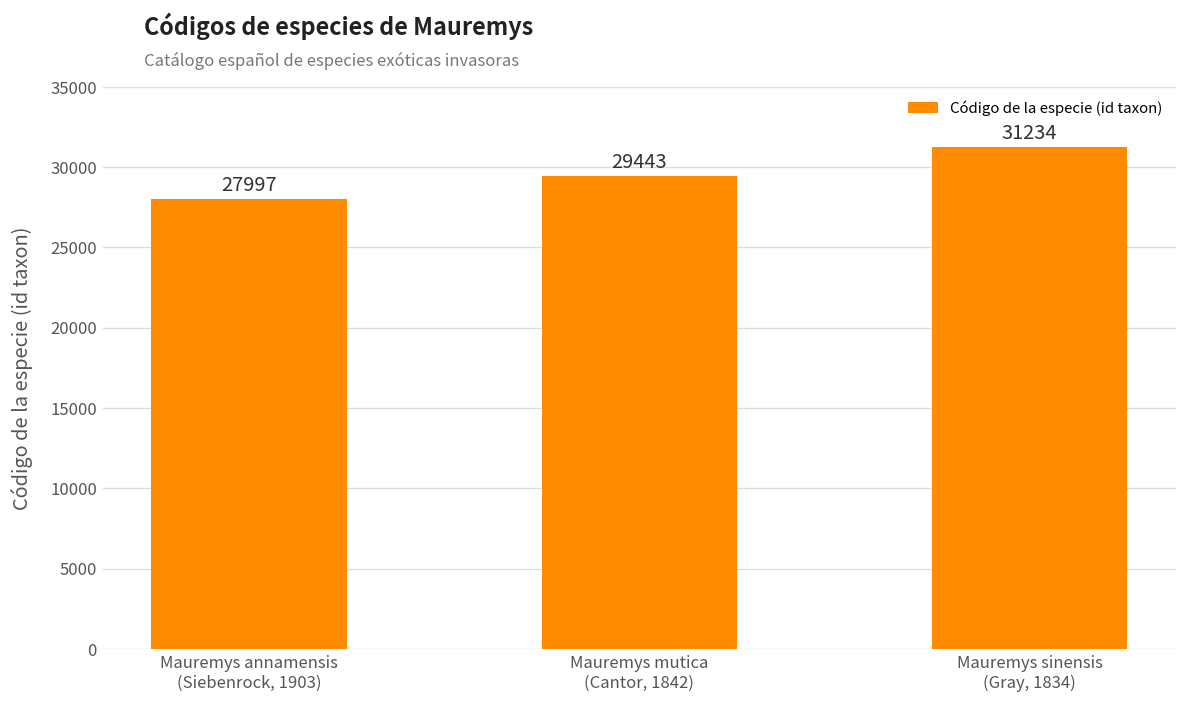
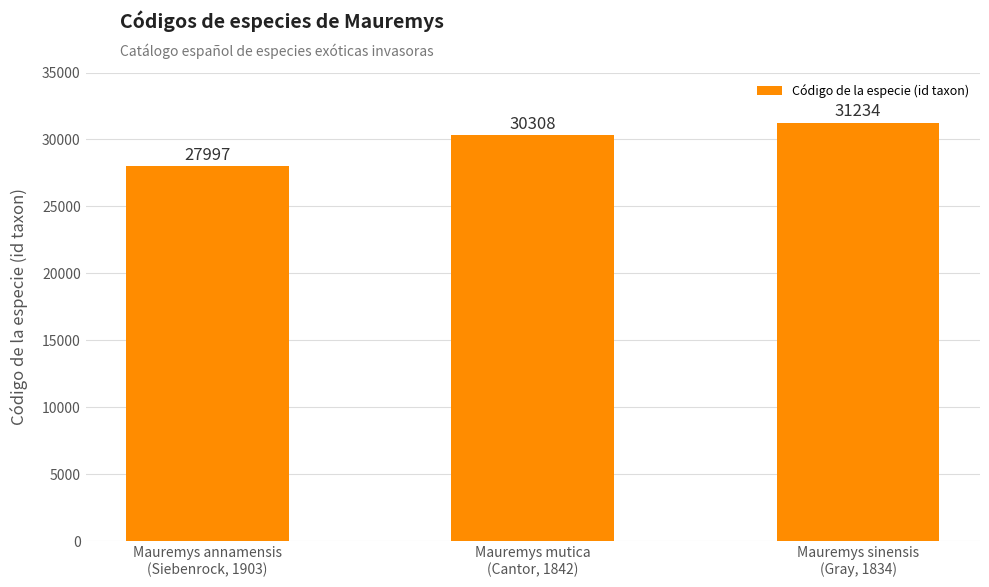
  {
    "Mauremys annamensis (Siebenrock, 1903)": 27997,
-   "Mauremys mutica (Cantor, 1842)": 29443,
+   "Mauremys mutica (Cantor, 1842)": 30308,
    "Mauremys sinensis (Gray, 1834)": 31234
  }
